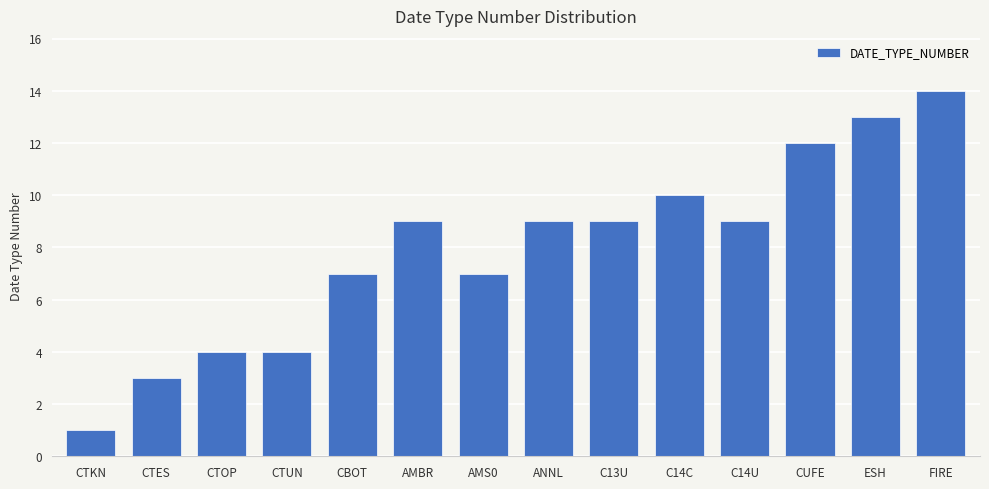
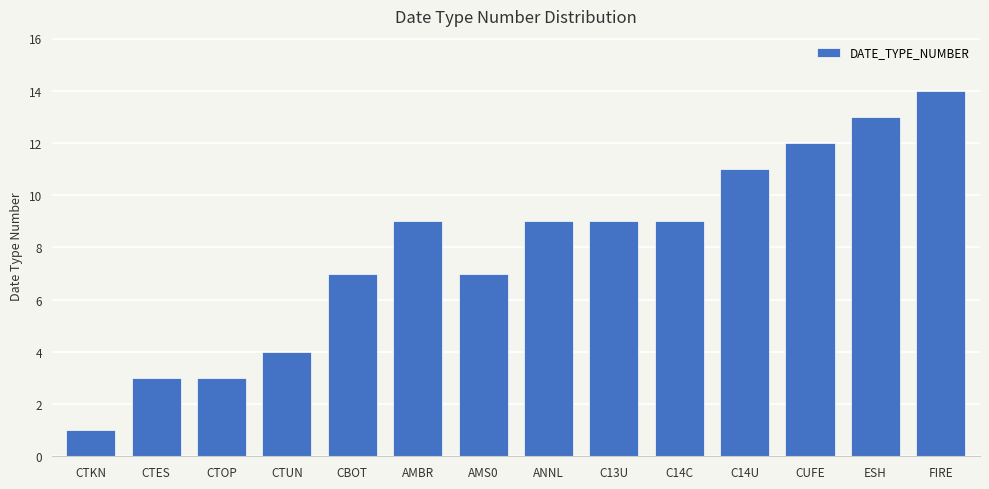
  {
    "CTKN": 1,
    "CTES": 3,
-   "CTOP": 4,
+   "CTOP": 3,
    "CTUN": 4,
    "CBOT": 7,
    "AMBR": 9,
    "AMS0": 7,
    "ANNL": 9,
    "C13U": 9,
-   "C14C": 10,
-   "C14U": 9,
+   "C14C": 9,
+   "C14U": 11,
    "CUFE": 12,
    "ESH": 13,
    "FIRE": 14
  }
